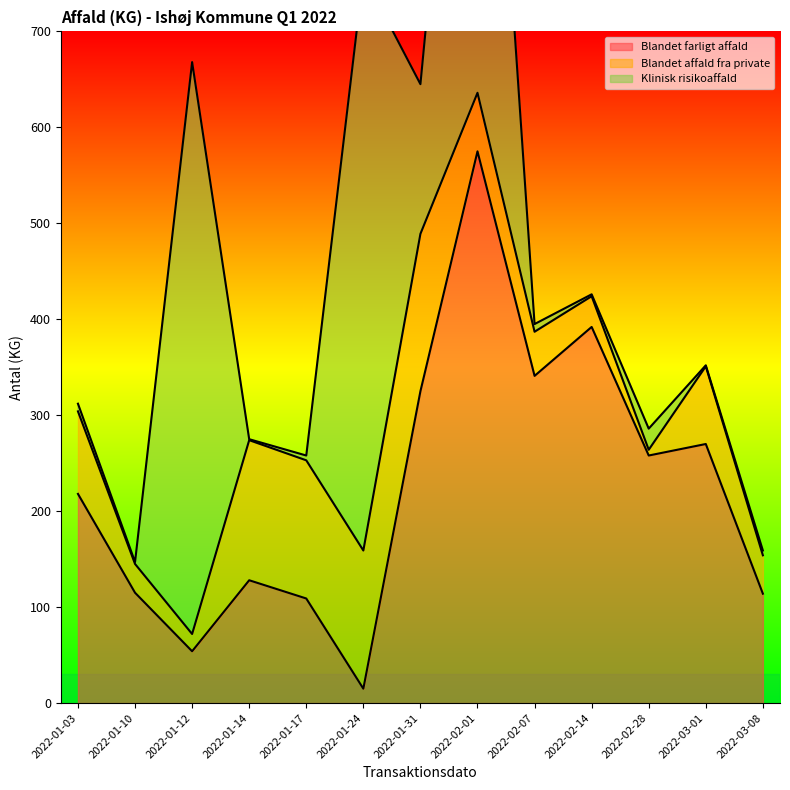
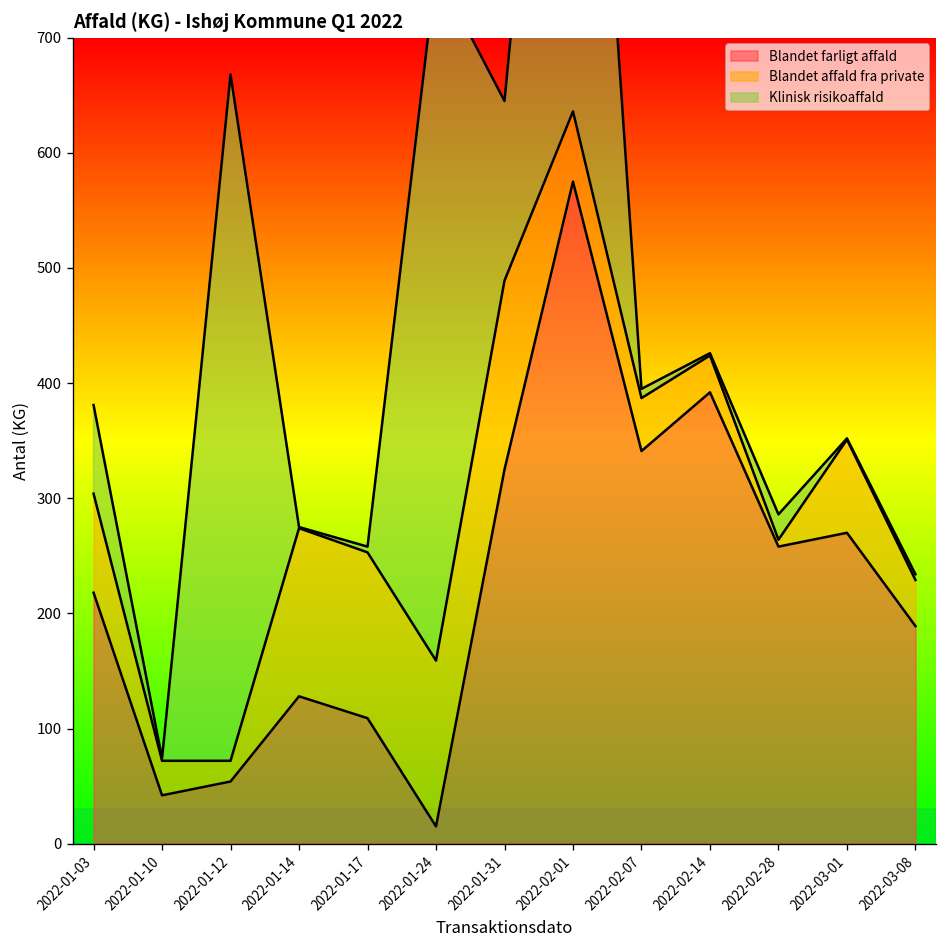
  {
    "Blandet farligt affald": {
      "2022-01-03": 220,
-     "2022-01-10": 120,
+     "2022-01-10": 40,
      "2022-01-12": 50,
      "2022-01-14": 130,
      "2022-01-17": 110,
      "2022-01-24": 20,
      "2022-01-31": 330,
      "2022-02-01": 580,
      "2022-02-07": 340,
      "2022-02-14": 390,
      "2022-02-28": 260,
      "2022-03-01": 270,
-     "2022-03-08": 110
+     "2022-03-08": 190
    },
    "Blandet affald fra private": {
      "2022-01-03": 90,
      "2022-01-12": 20,
      "2022-01-17": 140,
      "2022-01-24": 140,
      "2022-01-31": 160,
      "2022-02-01": 60,
      "2022-02-07": 50,
      "2022-02-28": 10,
      "2022-03-08": 40
    },
    "Klinisk risikoaffald": {
-     "2022-01-03": 10,
+     "2022-01-03": 80,
      "2022-01-12": 600,
      "2022-01-17": 10,
      "2022-01-31": 160,
      "2022-02-07": 10,
      "2022-02-28": 20,
      "2022-03-08": 10
    }
  }
